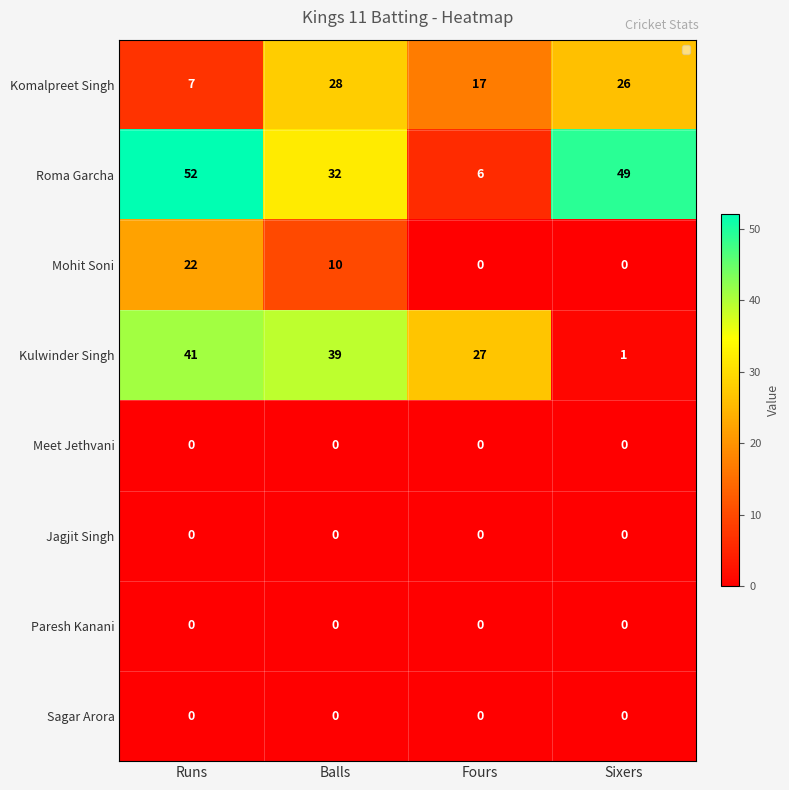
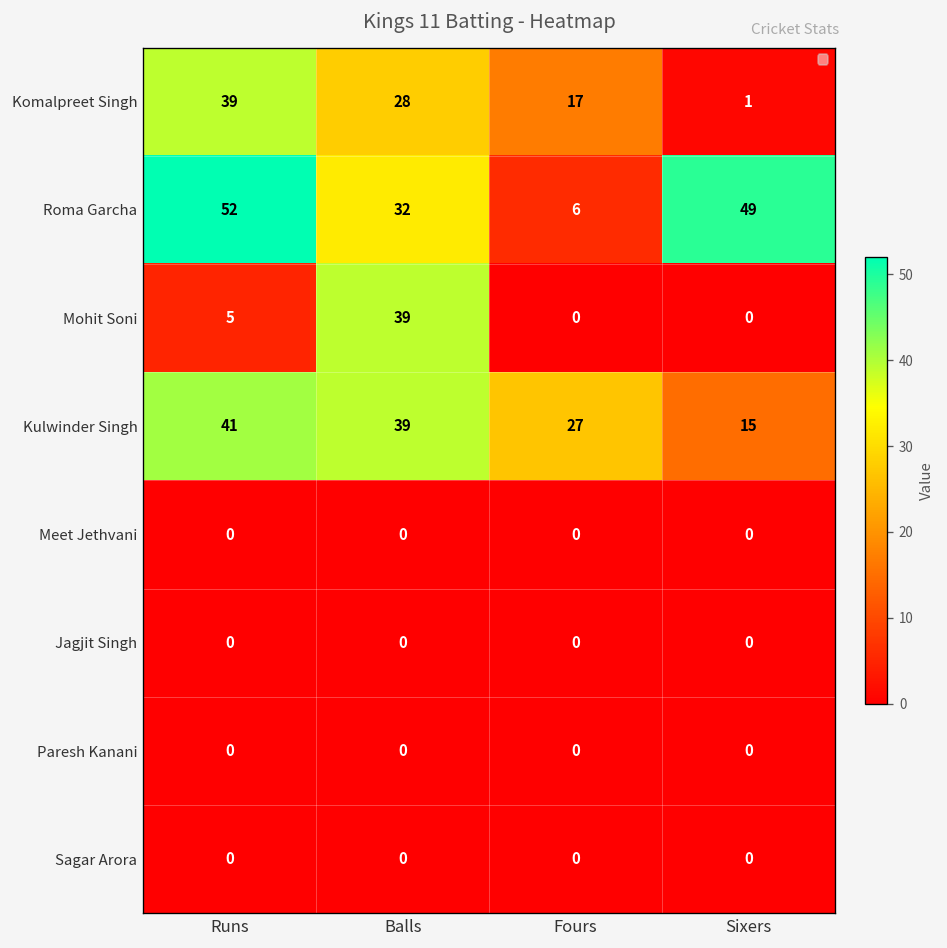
  {
    "Komalpreet Singh": {
-     "Runs": 7,
+     "Runs": 39,
      "Balls": 28,
      "Fours": 17,
-     "Sixers": 26
+     "Sixers": 1
    },
    "Roma Garcha": {
      "Runs": 52,
      "Balls": 32,
      "Fours": 6,
      "Sixers": 49
    },
    "Mohit Soni": {
-     "Runs": 22,
-     "Balls": 10,
+     "Runs": 5,
+     "Balls": 39,
      "Fours": 0,
      "Sixers": 0
    },
    "Kulwinder Singh": {
      "Runs": 41,
      "Balls": 39,
      "Fours": 27,
-     "Sixers": 1
+     "Sixers": 15
    },
    "Meet Jethvani": {
      "Runs": 0,
      "Balls": 0,
      "Fours": 0,
      "Sixers": 0
    },
    "Jagjit Singh": {
      "Runs": 0,
      "Balls": 0,
      "Fours": 0,
      "Sixers": 0
    },
    "Paresh Kanani": {
      "Runs": 0,
      "Balls": 0,
      "Fours": 0,
      "Sixers": 0
    },
    "Sagar Arora": {
      "Runs": 0,
      "Balls": 0,
      "Fours": 0,
      "Sixers": 0
    }
  }
